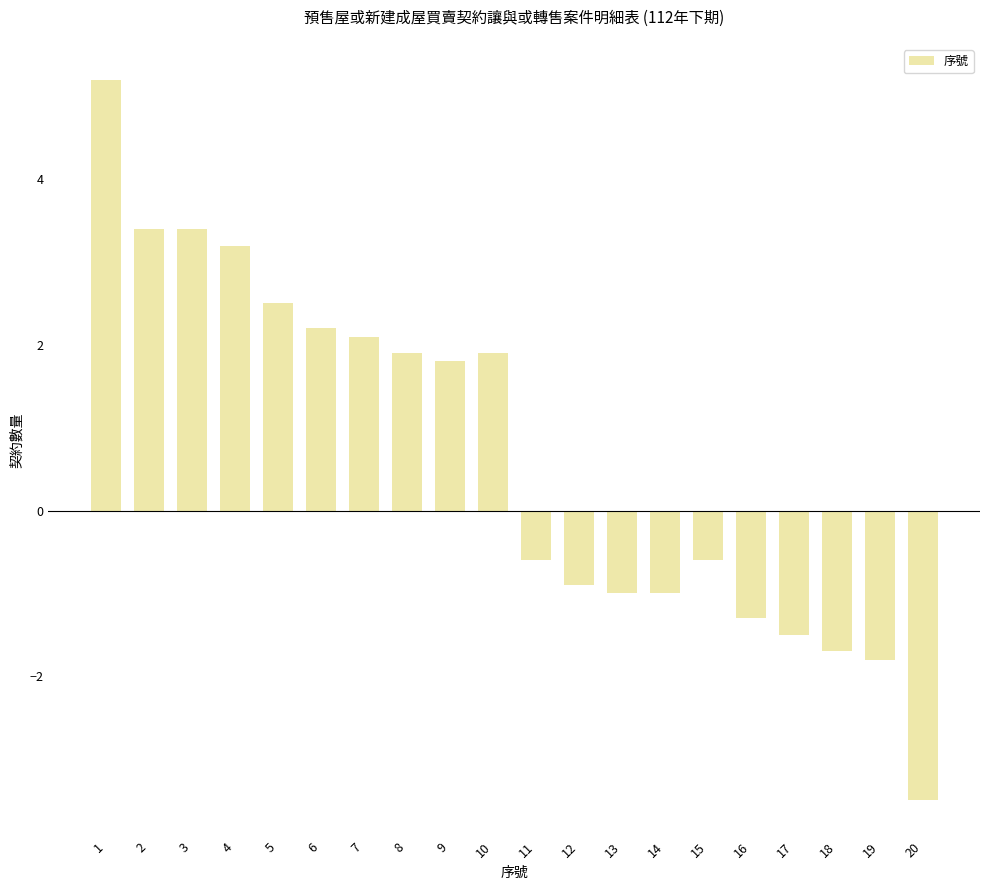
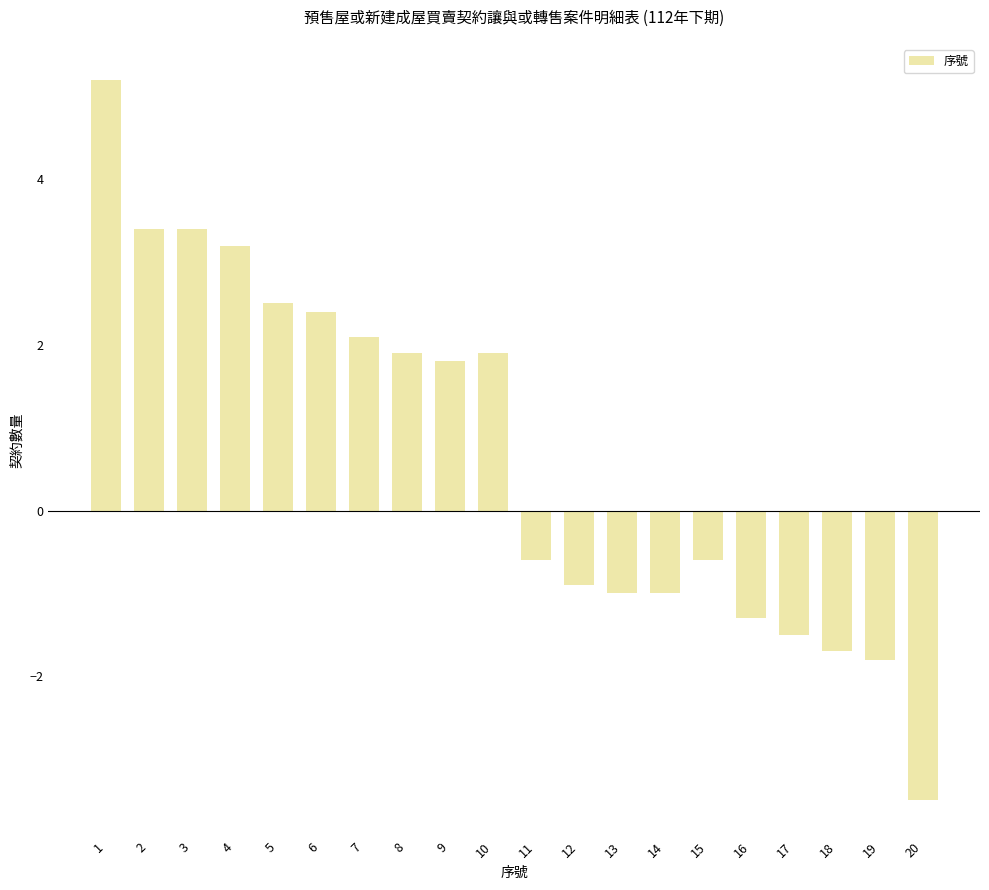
  {
    "1": 5.2,
    "2": 3.4,
    "3": 3.4,
    "4": 3.2,
    "5": 2.5,
-   "6": 2.2,
+   "6": 2.4,
    "7": 2.1,
    "8": 1.9,
    "9": 1.8,
    "10": 1.9,
    "11": -0.6,
    "12": -0.9,
    "13": -1.0,
    "14": -1.0,
    "15": -0.6,
    "16": -1.3,
    "17": -1.5,
    "18": -1.7,
    "19": -1.8,
    "20": -3.5
  }
